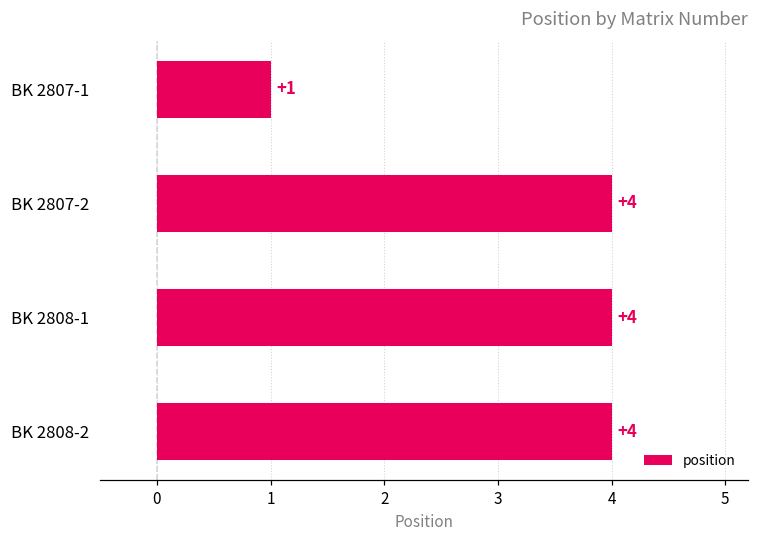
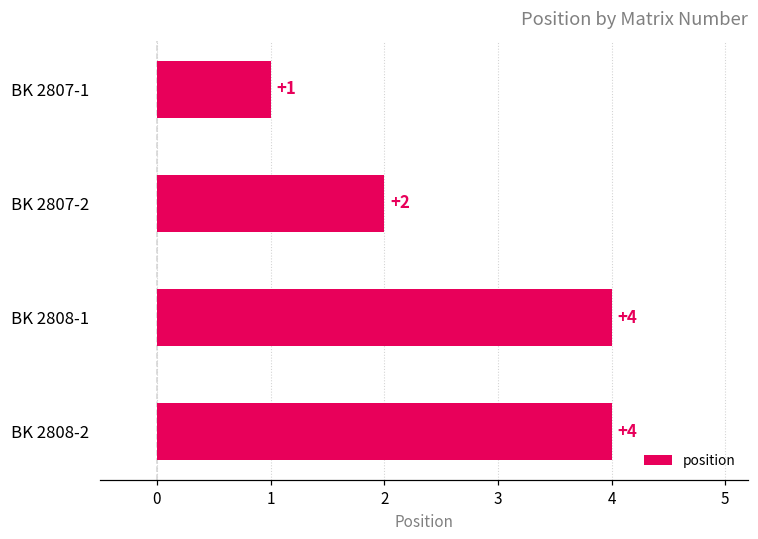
  {
    "BK 2807-1": "+1",
-   "BK 2807-2": "+4",
+   "BK 2807-2": "+2",
    "BK 2808-1": "+4",
    "BK 2808-2": "+4"
  }
